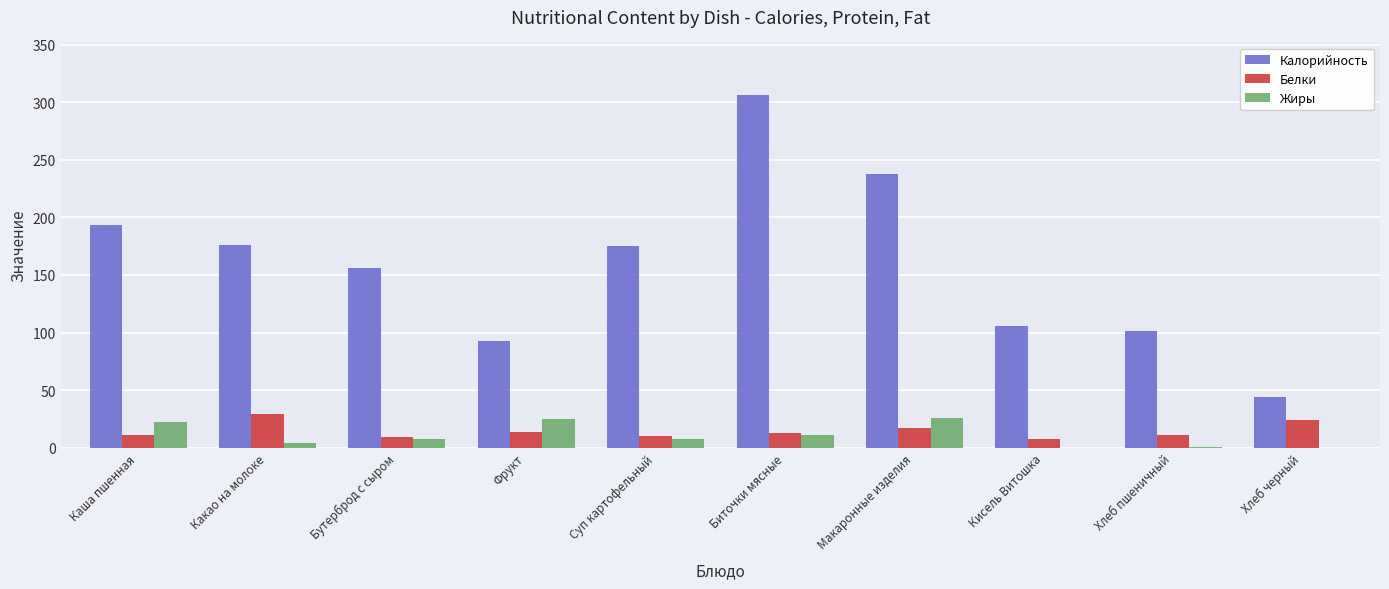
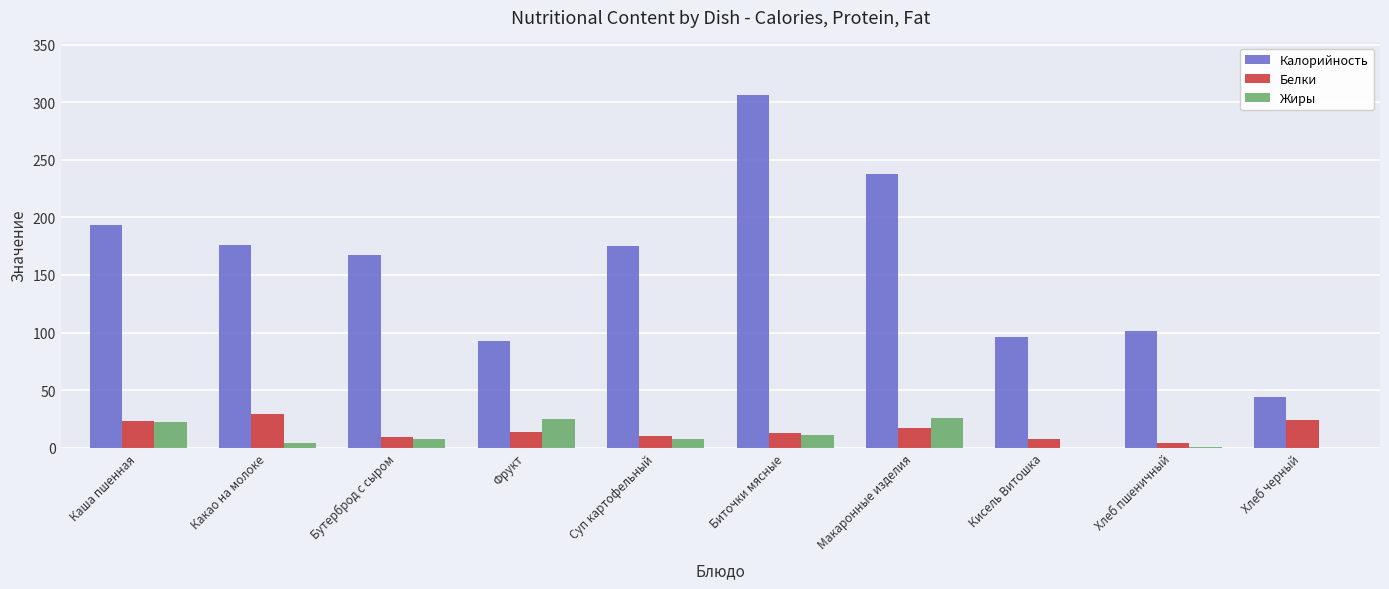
  {
    "Калорийность": {
      "Каша пшенная": 193,
      "Какао на молоке": 176,
-     "Бутерброд с сыром": 156,
+     "Бутерброд с сыром": 167,
      "Фрукт": 93,
      "Суп картофельный": 175,
      "Биточки мясные": 306,
      "Макаронные изделия": 238,
-     "Кисель Витошка": 106,
+     "Кисель Витошка": 96,
      "Хлеб пшеничный": 101,
      "Хлеб черный": 44
    },
    "Белки": {
-     "Каша пшенная": 11,
+     "Каша пшенная": 23,
      "Какао на молоке": 29,
      "Бутерброд с сыром": 9,
      "Фрукт": 14,
      "Суп картофельный": 10,
      "Биточки мясные": 13,
      "Макаронные изделия": 17,
      "Кисель Витошка": 8,
-     "Хлеб пшеничный": 11,
+     "Хлеб пшеничный": 4,
      "Хлеб черный": 24
    },
    "Жиры": {
      "Каша пшенная": 22,
      "Какао на молоке": 4,
      "Бутерброд с сыром": 8,
      "Фрукт": 25,
      "Суп картофельный": 8,
      "Биточки мясные": 11,
      "Макаронные изделия": 26,
      "Кисель Витошка": 0,
      "Хлеб черный": 0
    }
  }
